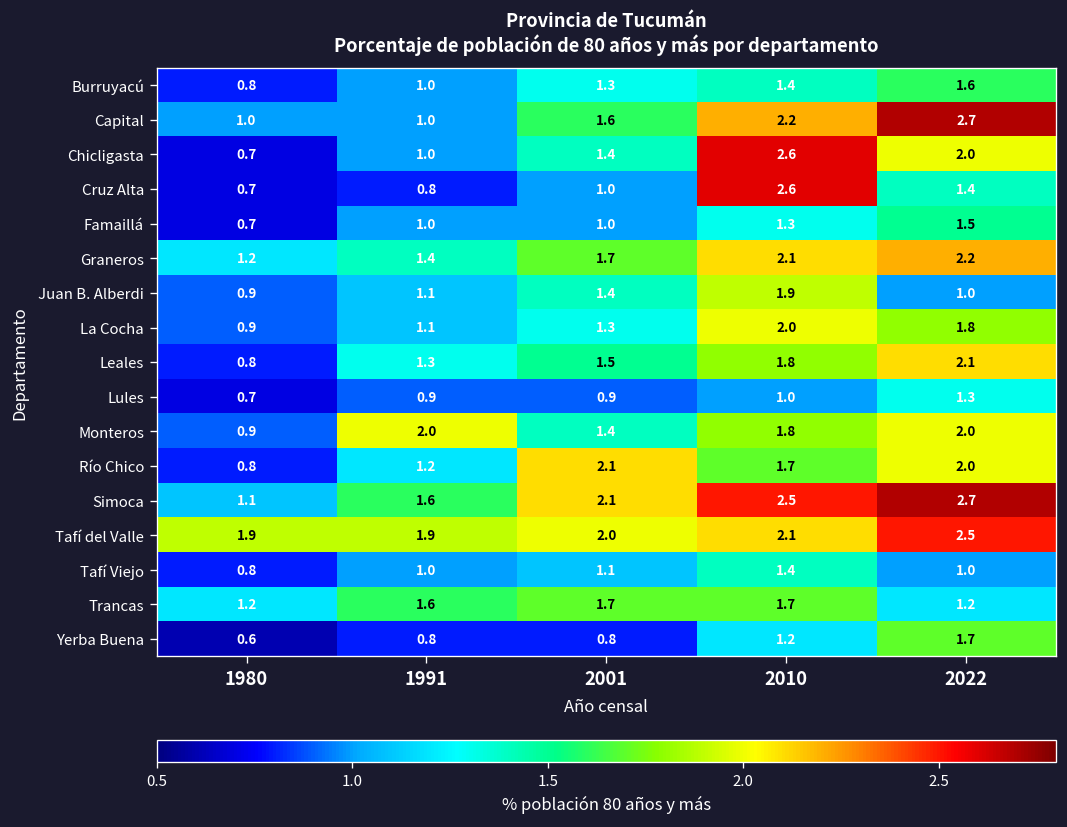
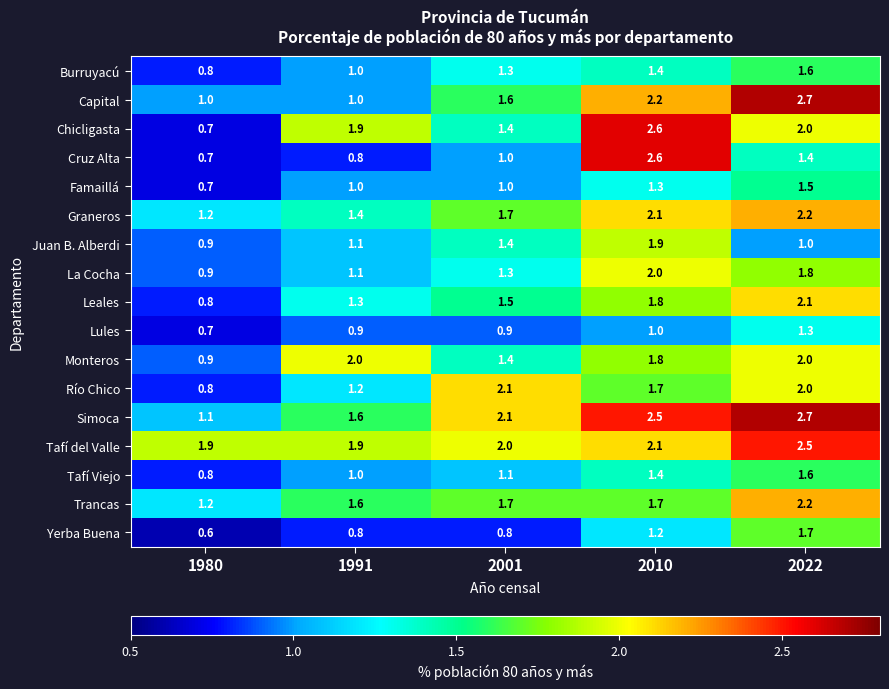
  {
    "Burruyacú": {
      "1980": 0.8,
      "1991": 1.0,
      "2001": 1.3,
      "2010": 1.4,
      "2022": 1.6
    },
    "Capital": {
      "1980": 1.0,
      "1991": 1.0,
      "2001": 1.6,
      "2010": 2.2,
      "2022": 2.7
    },
    "Chicligasta": {
      "1980": 0.7,
-     "1991": 1.0,
+     "1991": 1.9,
      "2001": 1.4,
      "2010": 2.6,
      "2022": 2.0
    },
    "Cruz Alta": {
      "1980": 0.7,
      "1991": 0.8,
      "2001": 1.0,
      "2010": 2.6,
      "2022": 1.4
    },
    "Famaillá": {
      "1980": 0.7,
      "1991": 1.0,
      "2001": 1.0,
      "2010": 1.3,
      "2022": 1.5
    },
    "Graneros": {
      "1980": 1.2,
      "1991": 1.4,
      "2001": 1.7,
      "2010": 2.1,
      "2022": 2.2
    },
    "Juan B. Alberdi": {
      "1980": 0.9,
      "1991": 1.1,
      "2001": 1.4,
      "2010": 1.9,
      "2022": 1.0
    },
    "La Cocha": {
      "1980": 0.9,
      "1991": 1.1,
      "2001": 1.3,
      "2010": 2.0,
      "2022": 1.8
    },
    "Leales": {
      "1980": 0.8,
      "1991": 1.3,
      "2001": 1.5,
      "2010": 1.8,
      "2022": 2.1
    },
    "Lules": {
      "1980": 0.7,
      "1991": 0.9,
      "2001": 0.9,
      "2010": 1.0,
      "2022": 1.3
    },
    "Monteros": {
      "1980": 0.9,
      "1991": 2.0,
      "2001": 1.4,
      "2010": 1.8,
      "2022": 2.0
    },
    "Río Chico": {
      "1980": 0.8,
      "1991": 1.2,
      "2001": 2.1,
      "2010": 1.7,
      "2022": 2.0
    },
    "Simoca": {
      "1980": 1.1,
      "1991": 1.6,
      "2001": 2.1,
      "2010": 2.5,
      "2022": 2.7
    },
    "Tafí del Valle": {
      "1980": 1.9,
      "1991": 1.9,
      "2001": 2.0,
      "2010": 2.1,
      "2022": 2.5
    },
    "Tafí Viejo": {
      "1980": 0.8,
      "1991": 1.0,
      "2001": 1.1,
      "2010": 1.4,
-     "2022": 1.0
+     "2022": 1.6
    },
    "Trancas": {
      "1980": 1.2,
      "1991": 1.6,
      "2001": 1.7,
      "2010": 1.7,
-     "2022": 1.2
+     "2022": 2.2
    },
    "Yerba Buena": {
      "1980": 0.6,
      "1991": 0.8,
      "2001": 0.8,
      "2010": 1.2,
      "2022": 1.7
    }
  }
